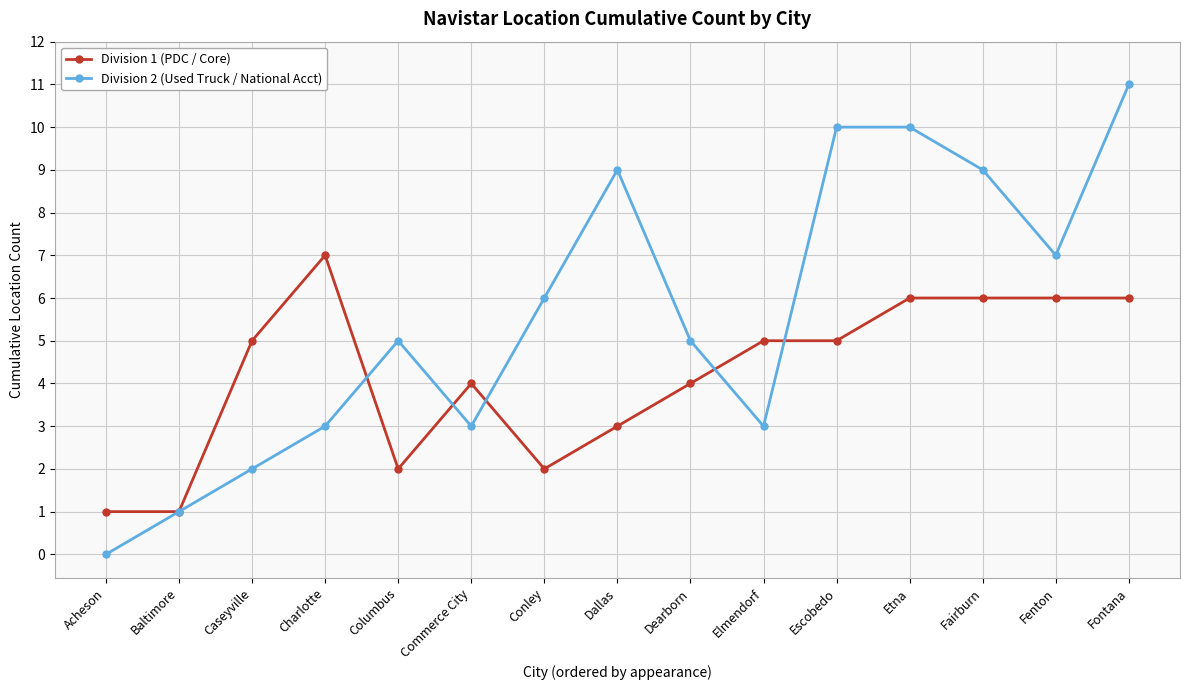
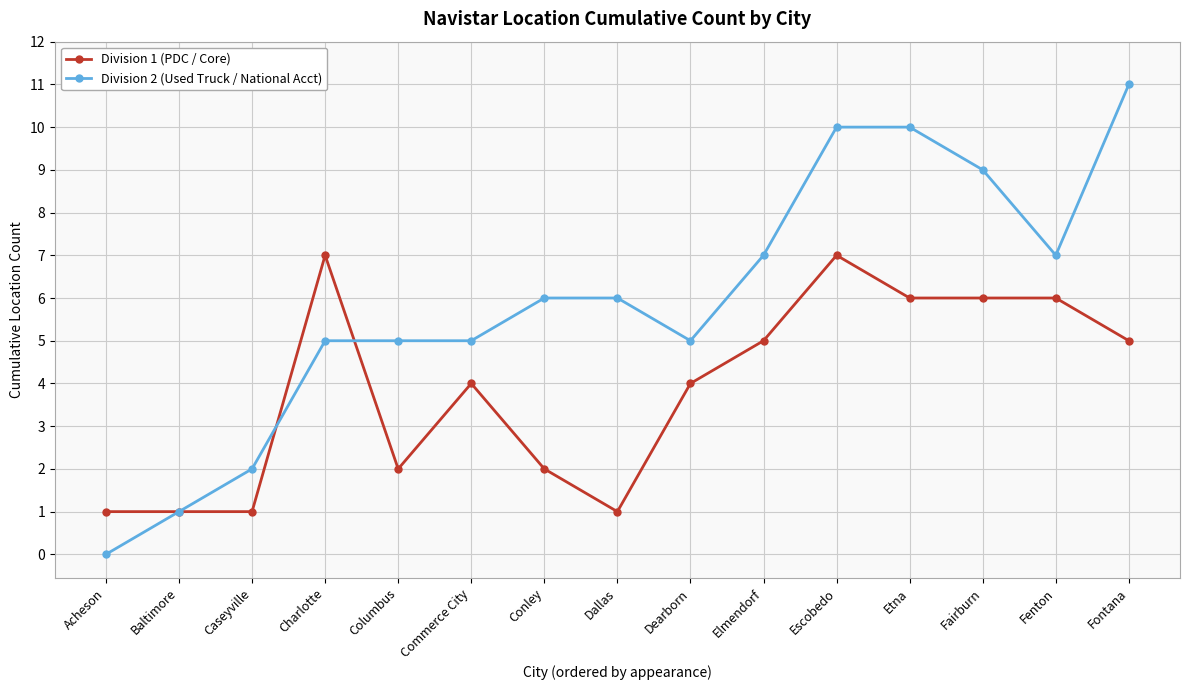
  {
    "Division 1 (PDC / Core)": {
      "Acheson": 1,
-     "Caseyville": 5,
+     "Caseyville": 1,
      "Charlotte": 7,
      "Columbus": 2,
      "Commerce City": 4,
      "Conley": 2,
-     "Dallas": 3,
+     "Dallas": 1,
      "Dearborn": 4,
      "Elmendorf": 5,
-     "Escobedo": 5,
+     "Escobedo": 7,
      "Etna": 6,
      "Fairburn": 6,
      "Fenton": 6,
-     "Fontana": 6
+     "Fontana": 5
    },
    "Division 2 (Used Truck / National Acct)": {
      "Acheson": 0,
      "Caseyville": 2,
-     "Charlotte": 3,
+     "Charlotte": 5,
      "Columbus": 5,
-     "Commerce City": 3,
+     "Commerce City": 5,
      "Conley": 6,
-     "Dallas": 9,
+     "Dallas": 6,
      "Dearborn": 5,
-     "Elmendorf": 3,
+     "Elmendorf": 7,
      "Escobedo": 10,
      "Etna": 10,
      "Fairburn": 9,
      "Fenton": 7,
      "Fontana": 11
    }
  }
